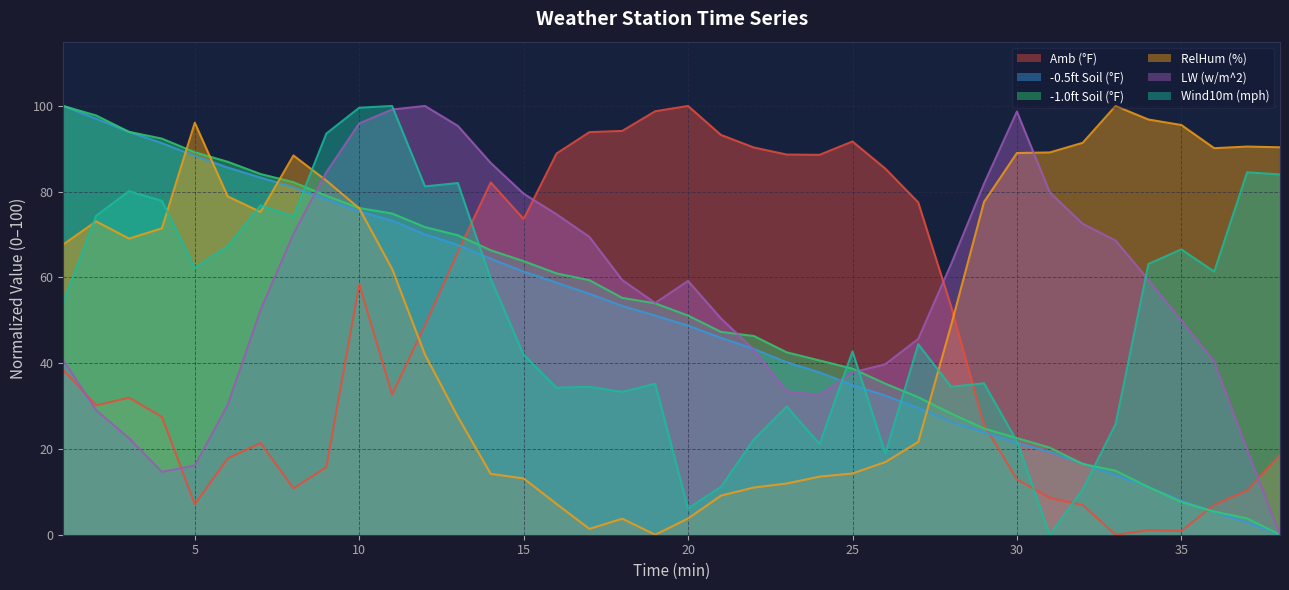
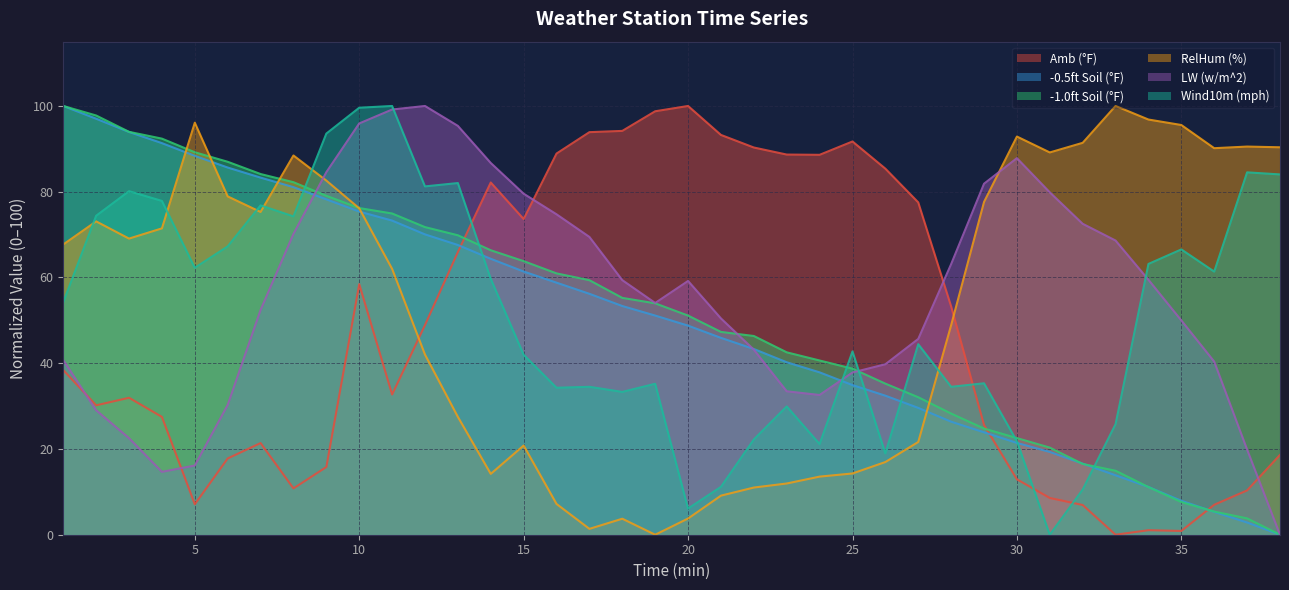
  {
    "Amb (°F)": {
      "5": 7,
      "10": 58,
      "15": 74,
      "20": 100,
      "25": 92,
      "30": 13,
      "35": 1
    },
    "RelHum (%)": {
      "5": 96,
-     "15": 13,
+     "15": 21,
      "20": 4,
      "25": 14,
-     "30": 89,
+     "30": 93,
      "35": 96
    },
    "LW (w/m^2)": {
      "5": 16,
      "10": 96,
      "15": 80,
      "20": 59,
      "25": 38,
-     "30": 99,
+     "30": 88,
      "35": 50
    }
  }
